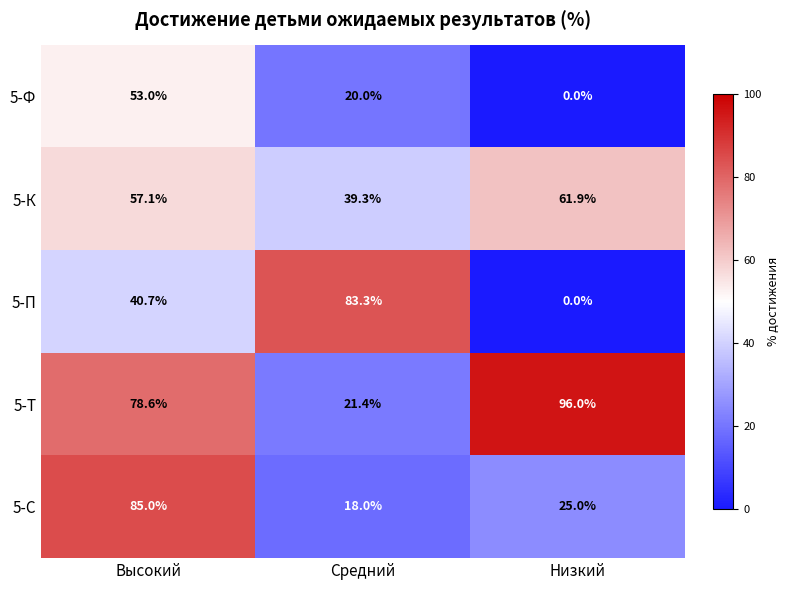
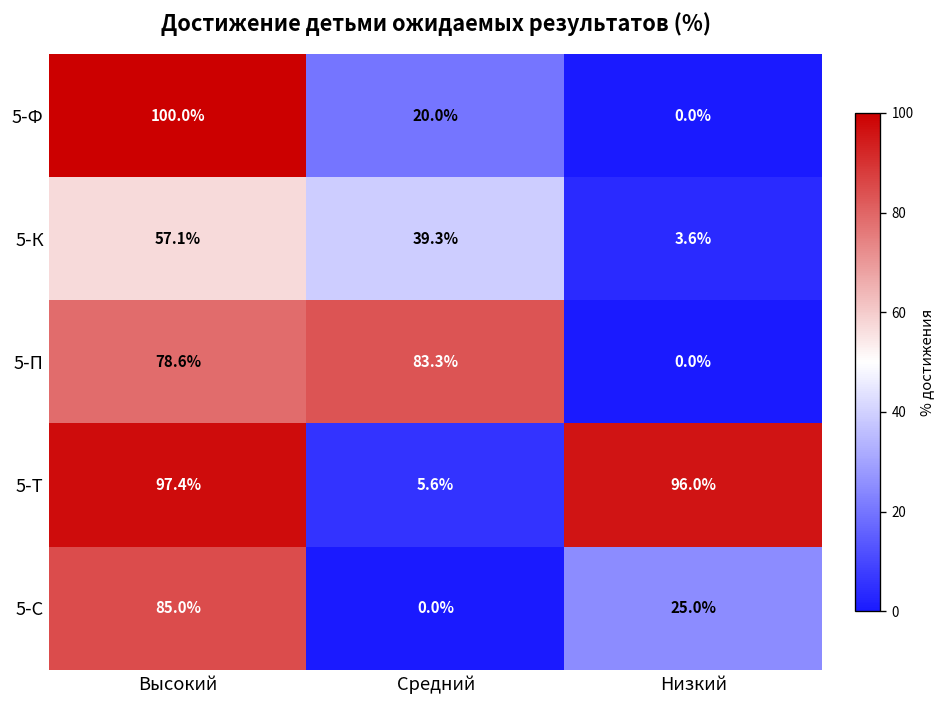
  {
    "5-Ф": {
-     "Высокий": "53.0%",
+     "Высокий": "100.0%",
      "Средний": "20.0%",
      "Низкий": "0.0%"
    },
    "5-К": {
      "Высокий": "57.1%",
      "Средний": "39.3%",
-     "Низкий": "61.9%"
+     "Низкий": "3.6%"
    },
    "5-П": {
-     "Высокий": "40.7%",
+     "Высокий": "78.6%",
      "Средний": "83.3%",
      "Низкий": "0.0%"
    },
    "5-Т": {
-     "Высокий": "78.6%",
-     "Средний": "21.4%",
+     "Высокий": "97.4%",
+     "Средний": "5.6%",
      "Низкий": "96.0%"
    },
    "5-С": {
      "Высокий": "85.0%",
-     "Средний": "18.0%",
+     "Средний": "0.0%",
      "Низкий": "25.0%"
    }
  }
